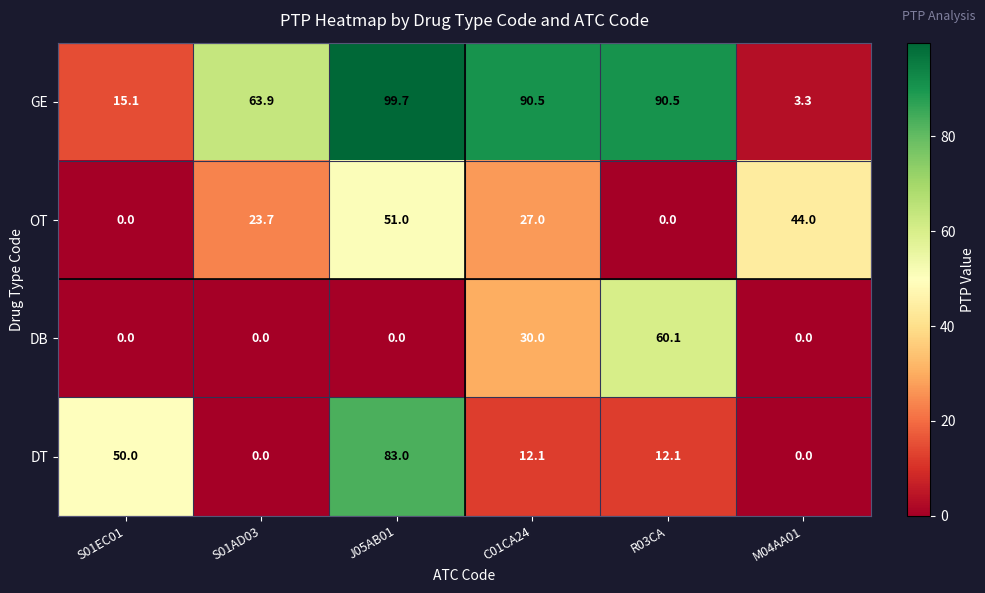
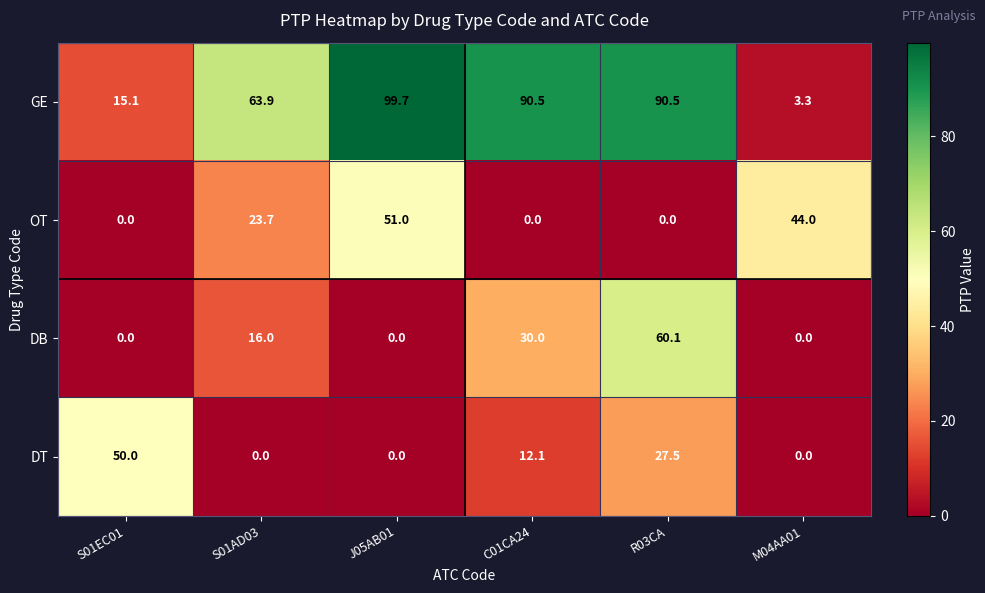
  {
    "GE": {
      "S01EC01": 15.1,
      "S01AD03": 63.9,
      "J05AB01": 99.7,
      "C01CA24": 90.5,
      "R03CA": 90.5,
      "M04AA01": 3.3
    },
    "OT": {
      "S01EC01": 0.0,
      "S01AD03": 23.7,
      "J05AB01": 51.0,
-     "C01CA24": 27.0,
+     "C01CA24": 0.0,
      "R03CA": 0.0,
      "M04AA01": 44.0
    },
    "DB": {
      "S01EC01": 0.0,
-     "S01AD03": 0.0,
+     "S01AD03": 16.0,
      "J05AB01": 0.0,
      "C01CA24": 30.0,
      "R03CA": 60.1,
      "M04AA01": 0.0
    },
    "DT": {
      "S01EC01": 50.0,
      "S01AD03": 0.0,
-     "J05AB01": 83.0,
+     "J05AB01": 0.0,
      "C01CA24": 12.1,
-     "R03CA": 12.1,
+     "R03CA": 27.5,
      "M04AA01": 0.0
    }
  }
